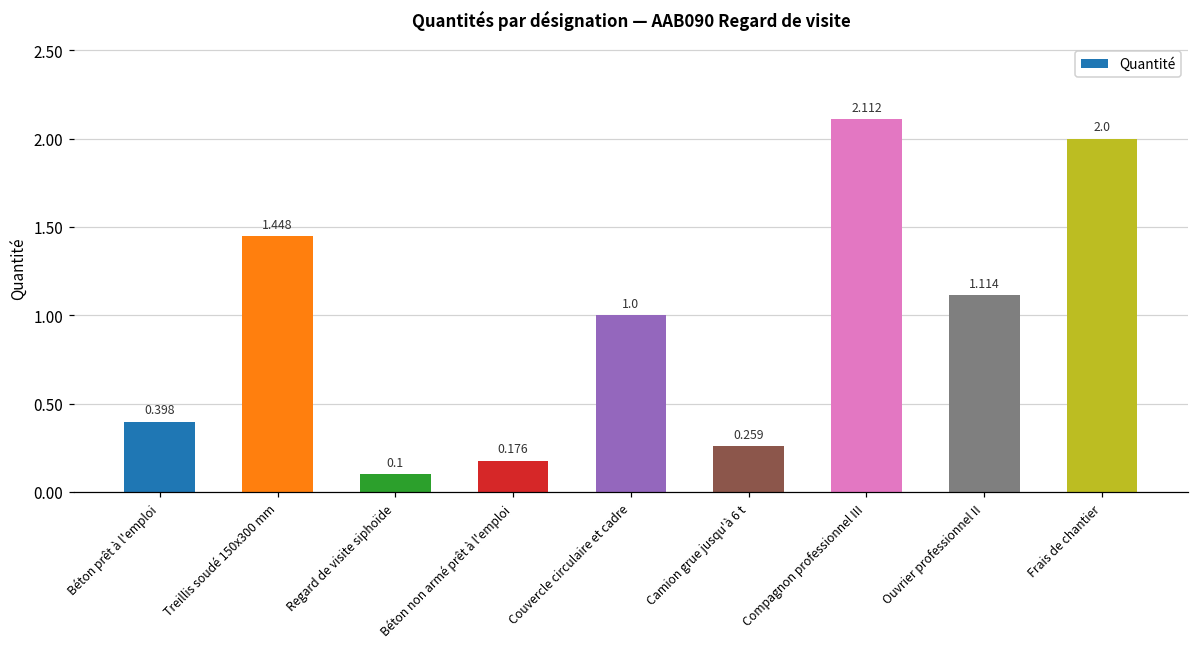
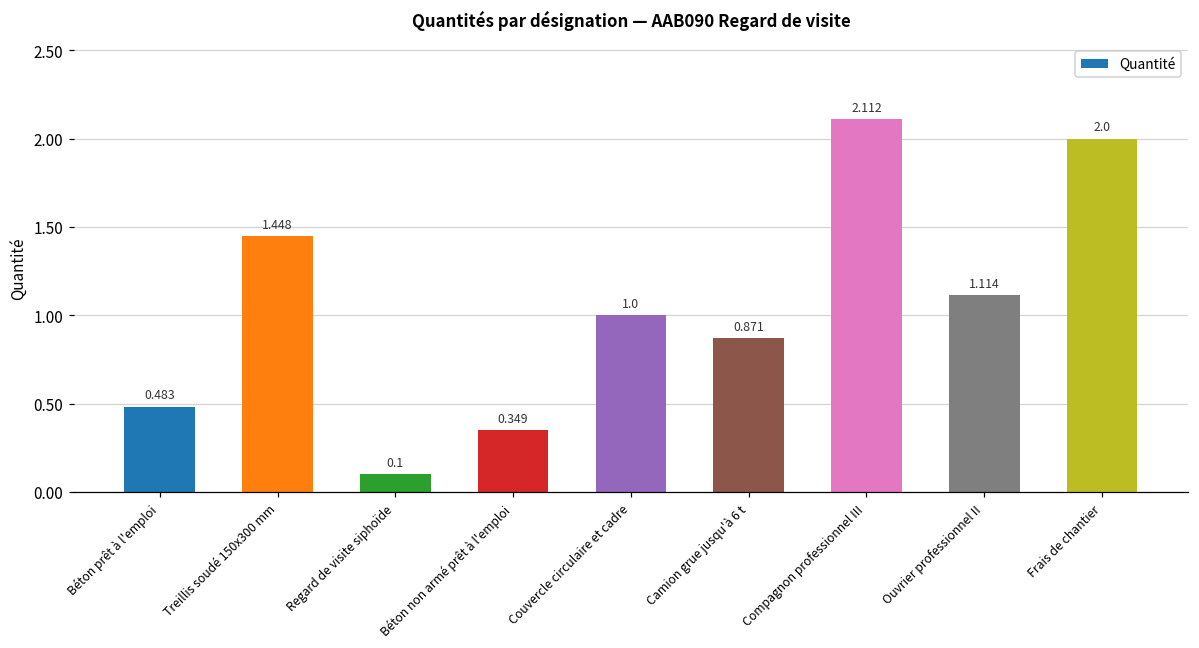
  {
-   "Béton prêt à l'emploi": 0.398,
+   "Béton prêt à l'emploi": 0.483,
    "Treillis soudé 150x300 mm": 1.448,
    "Regard de visite siphoïde": 0.1,
-   "Béton non armé prêt à l'emploi": 0.176,
+   "Béton non armé prêt à l'emploi": 0.349,
    "Couvercle circulaire et cadre": 1.0,
-   "Camion grue jusqu'à 6 t": 0.259,
+   "Camion grue jusqu'à 6 t": 0.871,
    "Compagnon professionnel III": 2.112,
    "Ouvrier professionnel II": 1.114,
    "Frais de chantier": 2.0
  }
